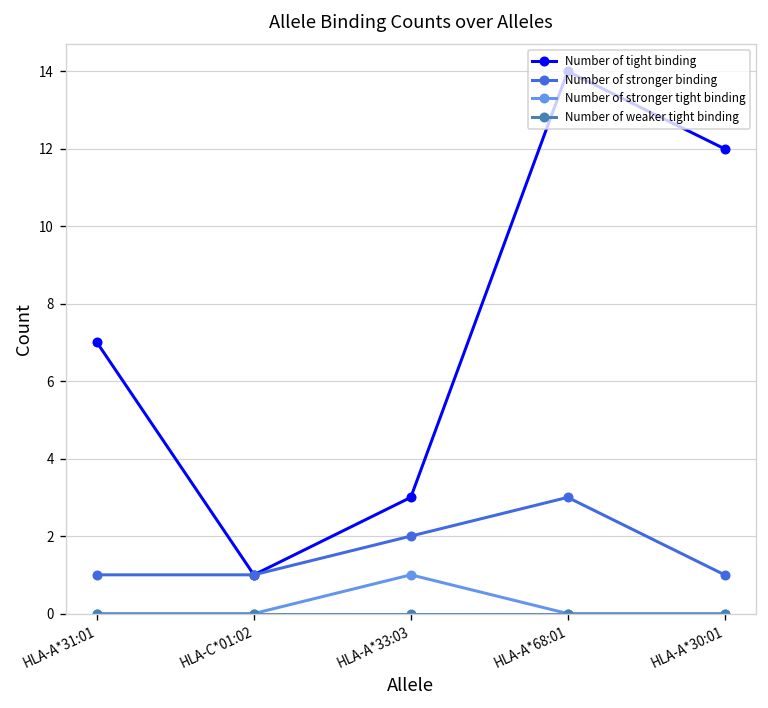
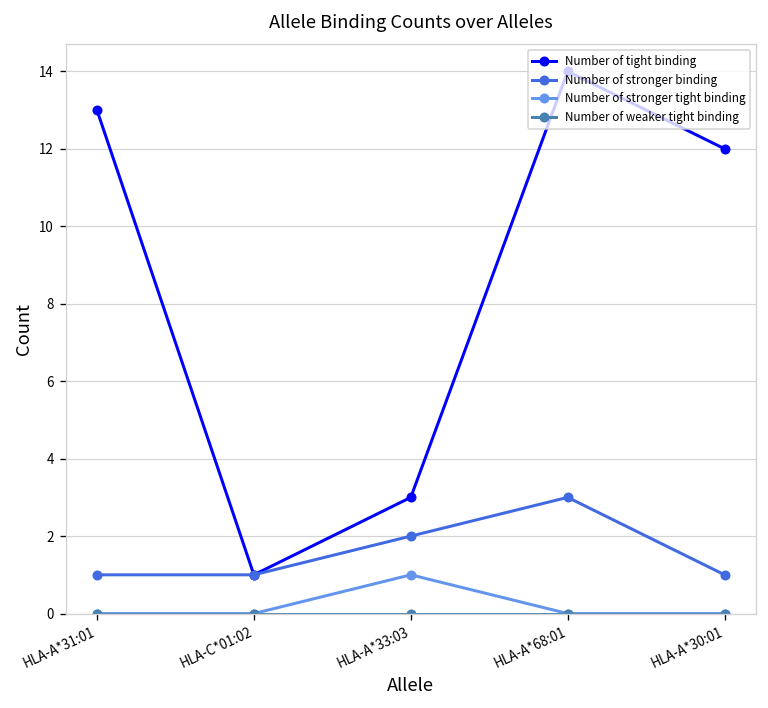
  {
    "Number of tight binding": {
-     "HLA-A*31:01": 7,
+     "HLA-A*31:01": 13,
      "HLA-A*33:03": 3,
      "HLA-A*30:01": 12
    }
  }
